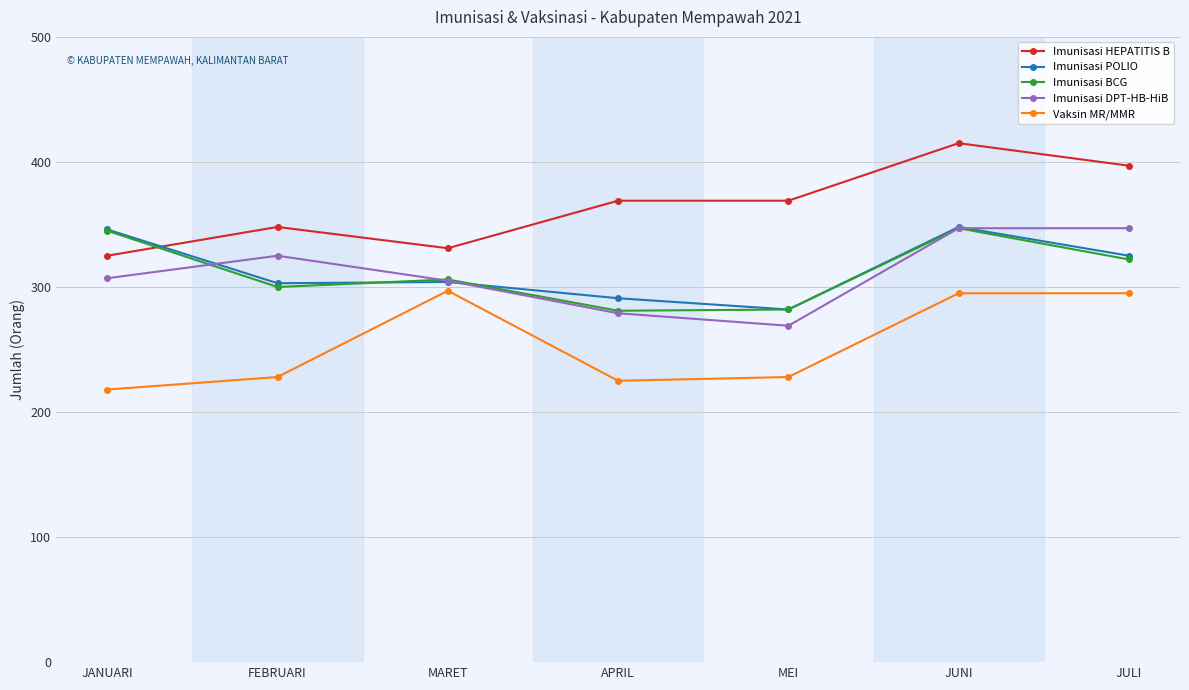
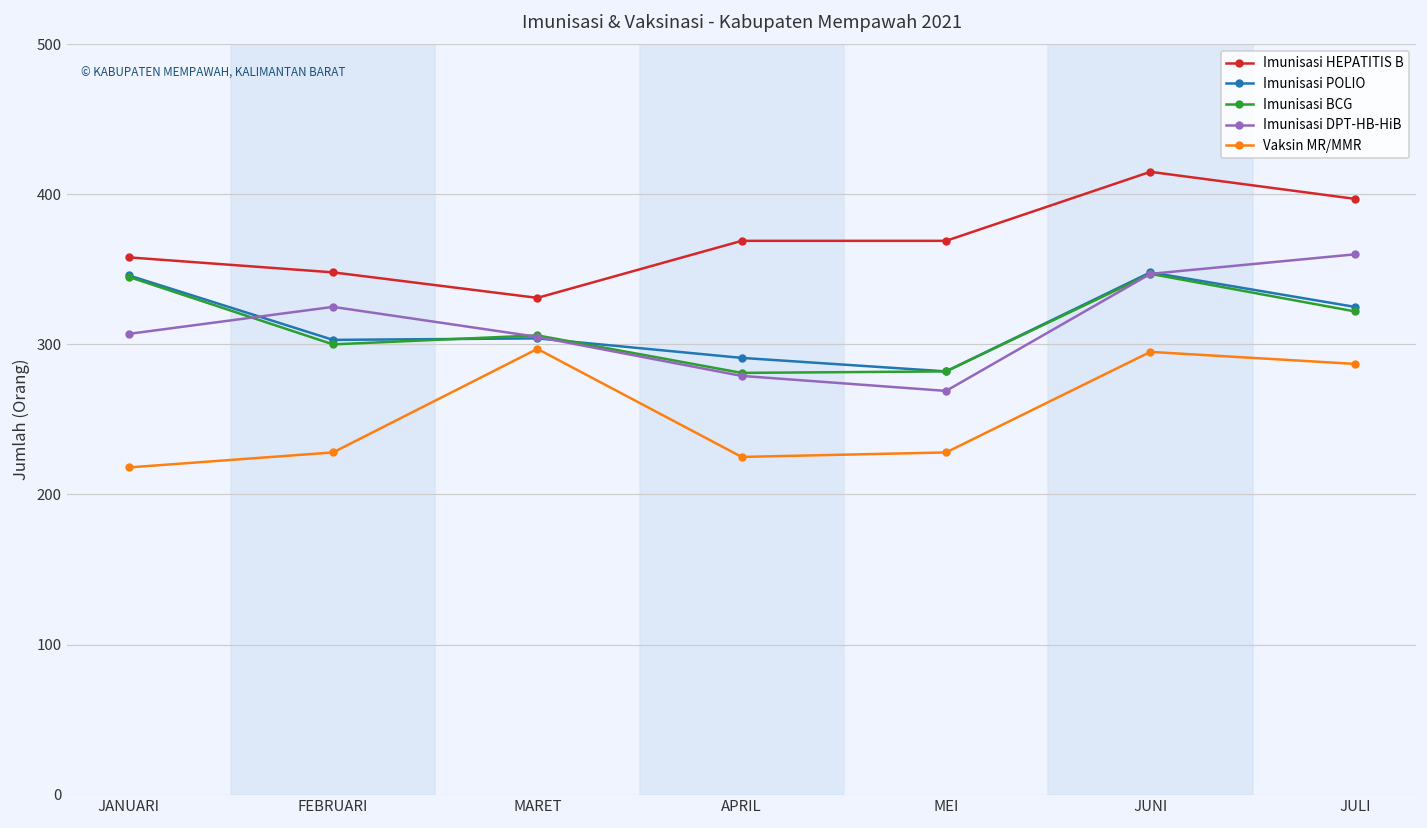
  {
    "Imunisasi HEPATITIS B": {
-     "JANUARI": 325,
+     "JANUARI": 358,
      "FEBRUARI": 348,
      "MARET": 331,
      "APRIL": 369,
      "MEI": 369,
      "JUNI": 415,
      "JULI": 397
    },
    "Imunisasi POLIO": {
      "FEBRUARI": 303,
      "APRIL": 291,
      "JULI": 325
    },
    "Imunisasi BCG": {
      "FEBRUARI": 300,
      "JULI": 322
    },
    "Imunisasi DPT-HB-HiB": {
      "JANUARI": 307,
      "FEBRUARI": 325,
      "MEI": 269,
-     "JULI": 347
+     "JULI": 360
    },
    "Vaksin MR/MMR": {
      "JANUARI": 218,
      "FEBRUARI": 228,
      "MARET": 297,
      "APRIL": 225,
      "MEI": 228,
      "JUNI": 295,
-     "JULI": 295
+     "JULI": 287
    }
  }
